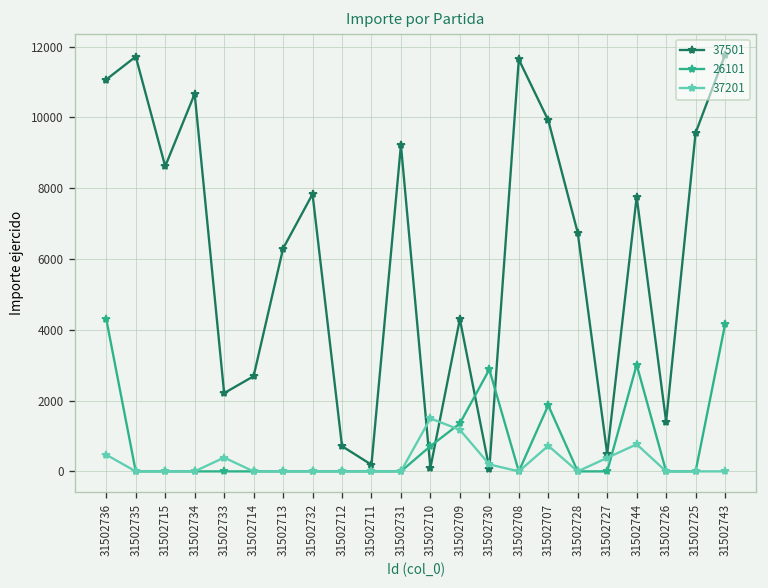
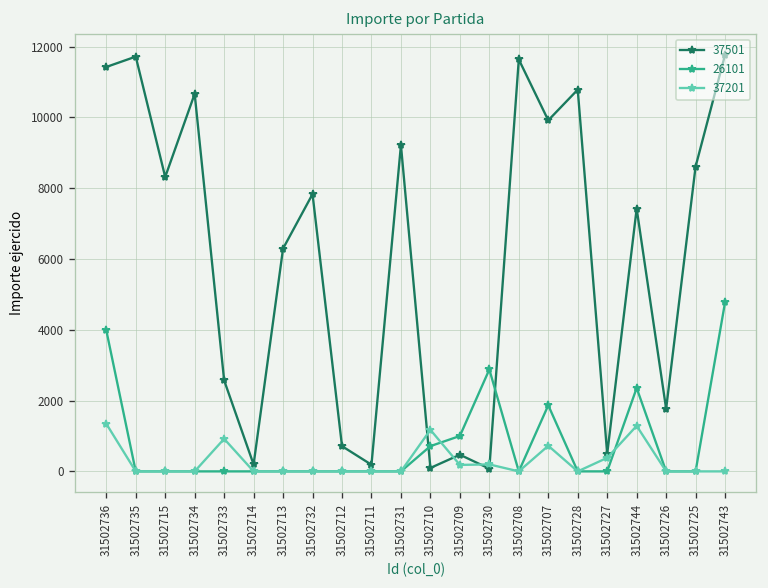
  {
    "37501": {
-     "31502736": 11100,
+     "31502736": 11400,
      "31502735": 11700,
-     "31502715": 8600,
+     "31502715": 8300,
      "31502734": 10700,
-     "31502733": 2200,
-     "31502714": 2700,
+     "31502733": 2600,
+     "31502714": 200,
      "31502713": 6300,
      "31502732": 7800,
      "31502712": 700,
      "31502711": 200,
      "31502731": 9200,
      "31502710": 100,
-     "31502709": 4300,
+     "31502709": 500,
      "31502730": 100,
      "31502708": 11600,
      "31502707": 9900,
-     "31502728": 6700,
+     "31502728": 10800,
      "31502727": 500,
-     "31502744": 7800,
-     "31502726": 1400,
-     "31502725": 9600
+     "31502744": 7400,
+     "31502726": 1800,
+     "31502725": 8600
    },
    "26101": {
-     "31502736": 4300,
+     "31502736": 4000,
      "31502733": 0,
      "31502710": 700,
-     "31502709": 1400,
+     "31502709": 1000,
      "31502730": 2900,
      "31502707": 1900,
      "31502727": 0,
-     "31502744": 3000,
-     "31502743": 4200
+     "31502744": 2400,
+     "31502743": 4800
    },
    "37201": {
-     "31502736": 500,
-     "31502733": 400,
-     "31502710": 1500,
-     "31502709": 1200,
+     "31502736": 1300,
+     "31502733": 900,
+     "31502710": 1200,
+     "31502709": 200,
      "31502730": 200,
      "31502707": 700,
      "31502727": 400,
-     "31502744": 800,
+     "31502744": 1300,
      "31502743": 0
    }
  }
